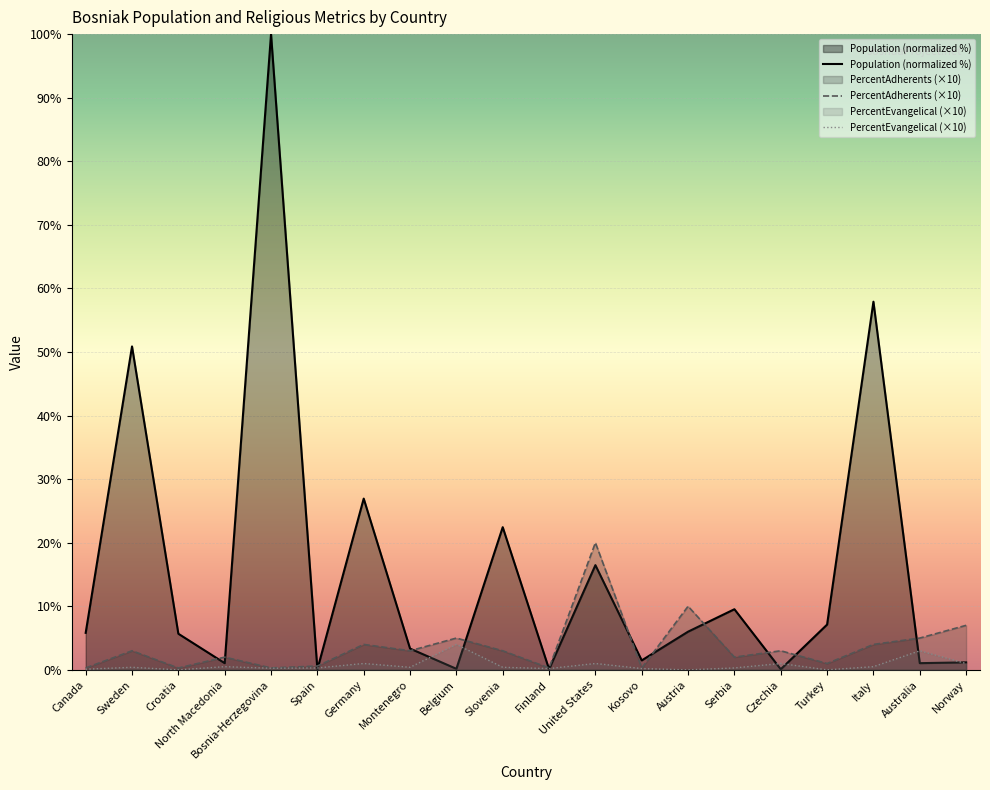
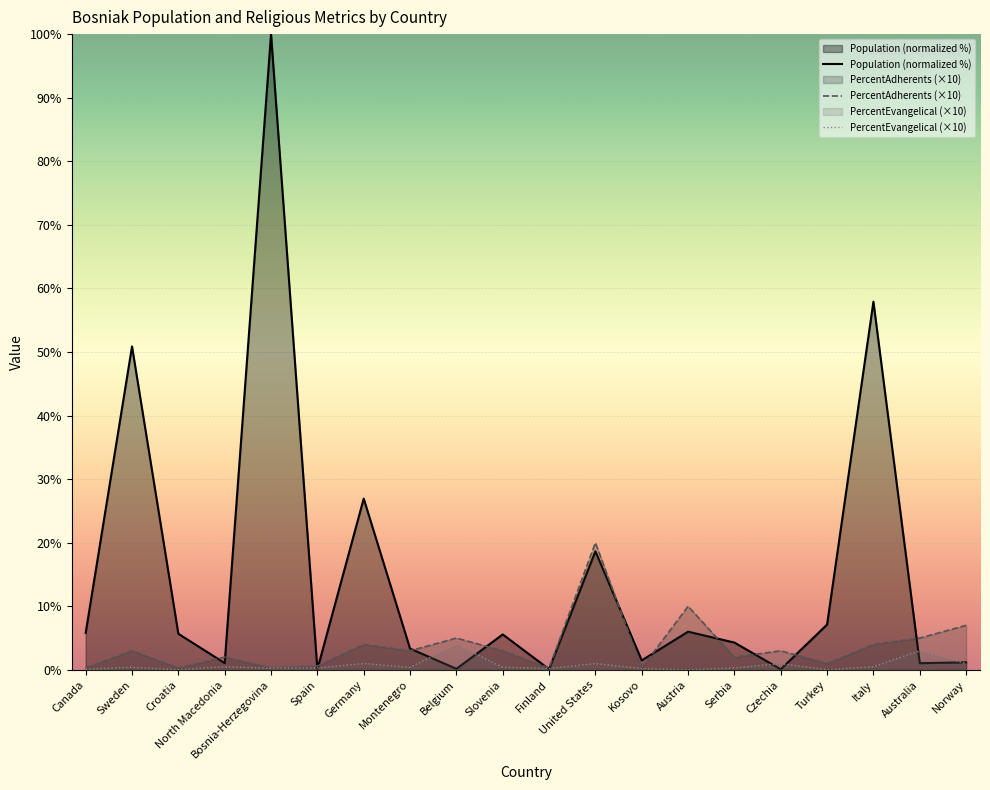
  {
    "Population (normalized %)": {
      "Canada": "6%",
      "Sweden": "51%",
      "Croatia": "6%",
      "North Macedonia": "1%",
      "Bosnia-Herzegovina": "100%",
      "Germany": "27%",
      "Belgium": "0%",
-     "Slovenia": "22%",
-     "United States": "16%",
+     "Slovenia": "6%",
+     "United States": "19%",
      "Kosovo": "1%",
      "Austria": "6%",
-     "Serbia": "10%",
+     "Serbia": "4%",
      "Czechia": "0%",
      "Turkey": "7%",
      "Italy": "58%",
      "Australia": "1%"
    }
  }
